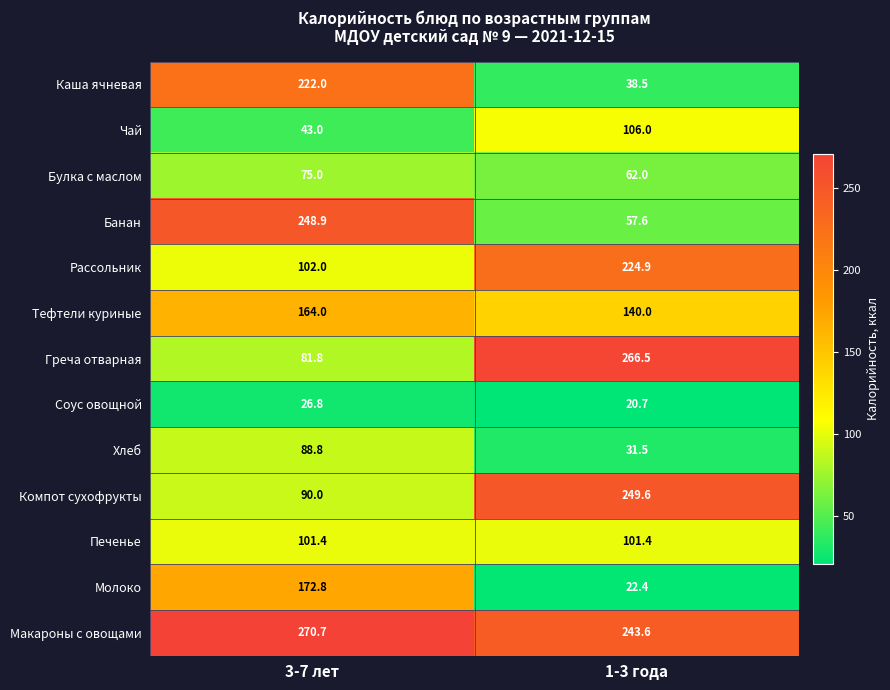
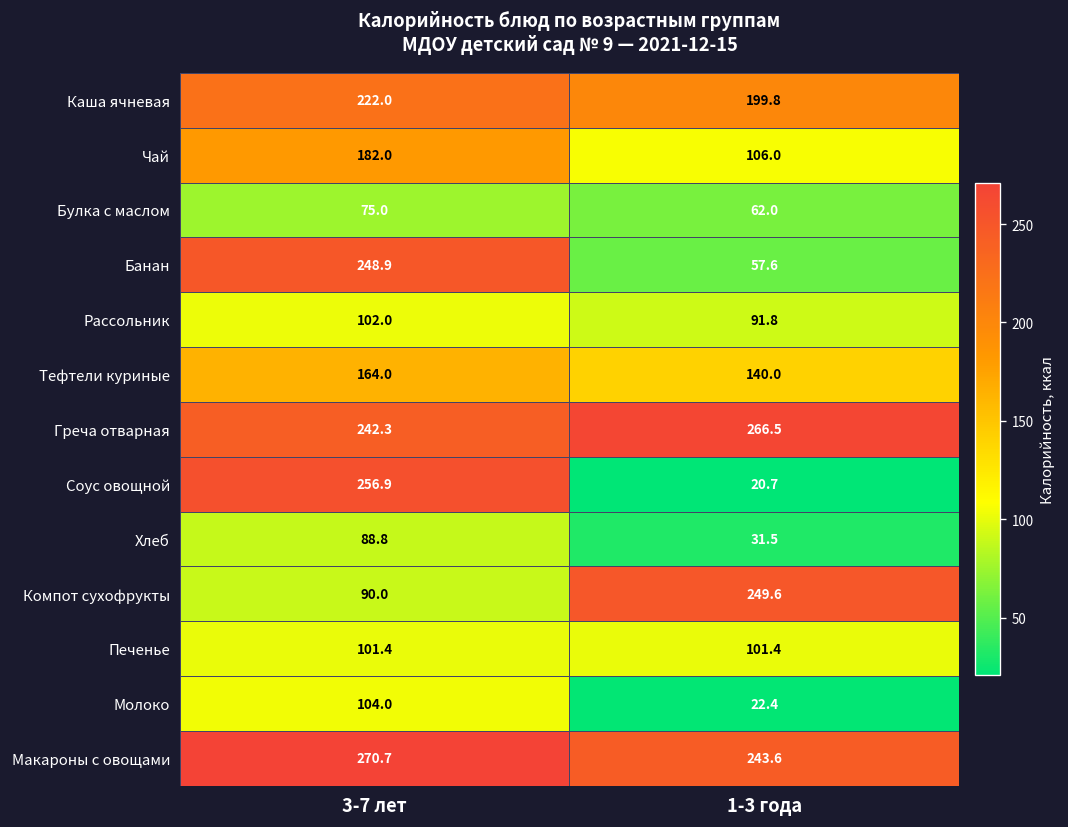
  {
    "Каша ячневая": {
      "3-7 лет": 222.0,
-     "1-3 года": 38.5
+     "1-3 года": 199.8
    },
    "Чай": {
-     "3-7 лет": 43.0,
+     "3-7 лет": 182.0,
      "1-3 года": 106.0
    },
    "Булка с маслом": {
      "3-7 лет": 75.0,
      "1-3 года": 62.0
    },
    "Банан": {
      "3-7 лет": 248.9,
      "1-3 года": 57.6
    },
    "Рассольник": {
      "3-7 лет": 102.0,
-     "1-3 года": 224.9
+     "1-3 года": 91.8
    },
    "Тефтели куриные": {
      "3-7 лет": 164.0,
      "1-3 года": 140.0
    },
    "Греча отварная": {
-     "3-7 лет": 81.8,
+     "3-7 лет": 242.3,
      "1-3 года": 266.5
    },
    "Соус овощной": {
-     "3-7 лет": 26.8,
+     "3-7 лет": 256.9,
      "1-3 года": 20.7
    },
    "Хлеб": {
      "3-7 лет": 88.8,
      "1-3 года": 31.5
    },
    "Компот сухофрукты": {
      "3-7 лет": 90.0,
      "1-3 года": 249.6
    },
    "Печенье": {
      "3-7 лет": 101.4,
      "1-3 года": 101.4
    },
    "Молоко": {
-     "3-7 лет": 172.8,
+     "3-7 лет": 104.0,
      "1-3 года": 22.4
    },
    "Макароны с овощами": {
      "3-7 лет": 270.7,
      "1-3 года": 243.6
    }
  }
